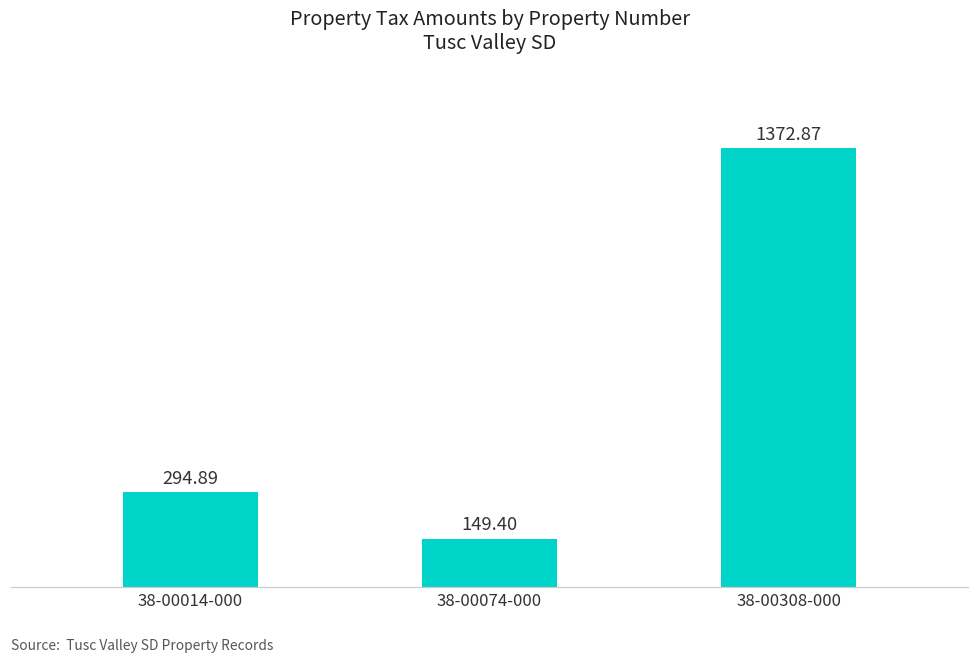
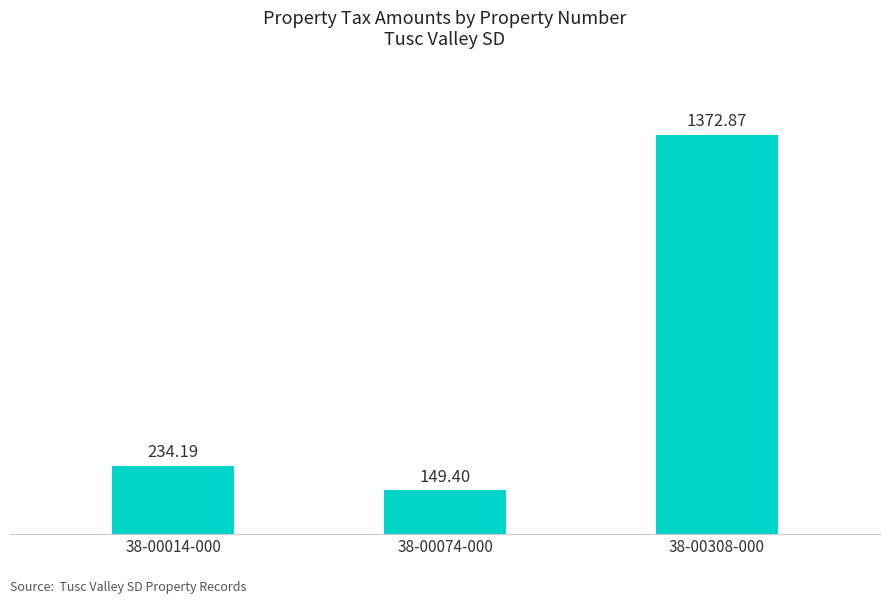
  {
-   "38-00014-000": 294.89,
+   "38-00014-000": 234.19,
    "38-00074-000": 149.40,
    "38-00308-000": 1372.87
  }
